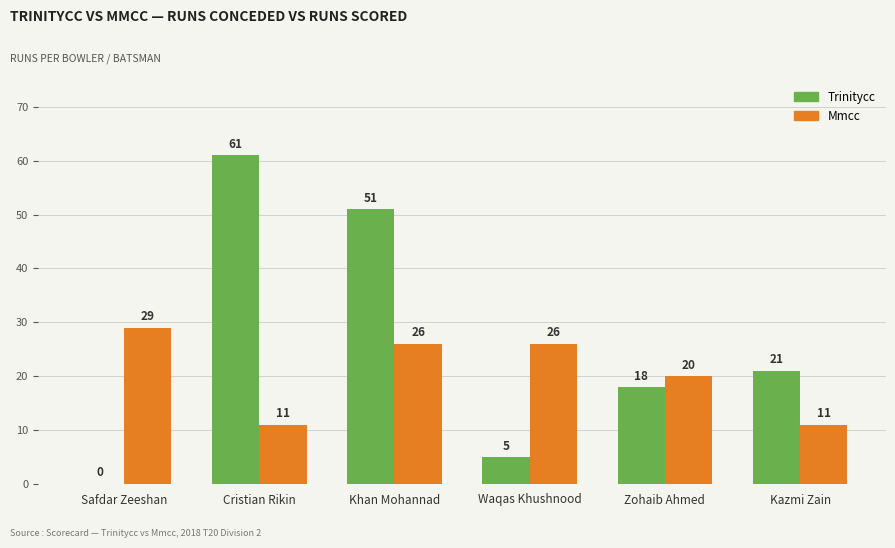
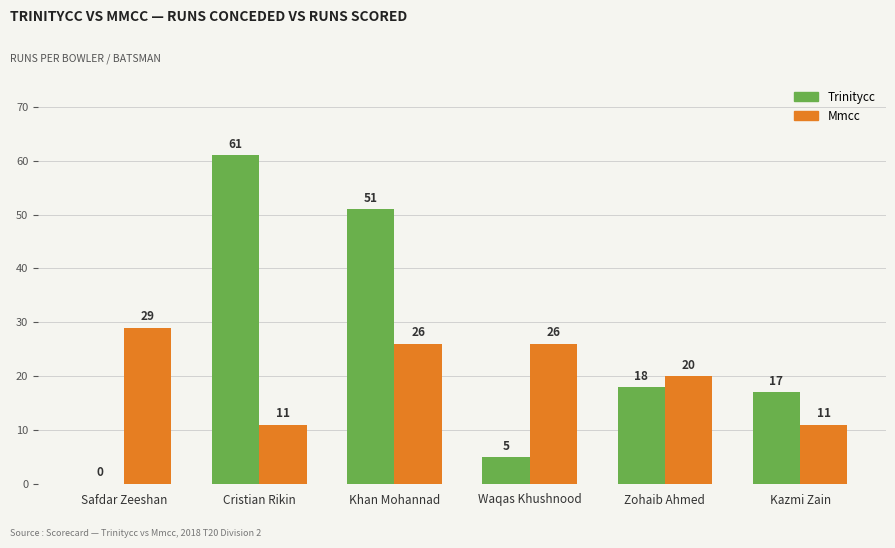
  {
    "Trinitycc": {
      "Safdar Zeeshan": 0,
      "Cristian Rikin": 61,
      "Khan Mohannad": 51,
      "Waqas Khushnood": 5,
      "Zohaib Ahmed": 18,
-     "Kazmi Zain": 21
+     "Kazmi Zain": 17
    },
    "Mmcc": {
      "Safdar Zeeshan": 29,
      "Cristian Rikin": 11,
      "Khan Mohannad": 26,
      "Waqas Khushnood": 26,
      "Zohaib Ahmed": 20,
      "Kazmi Zain": 11
    }
  }
